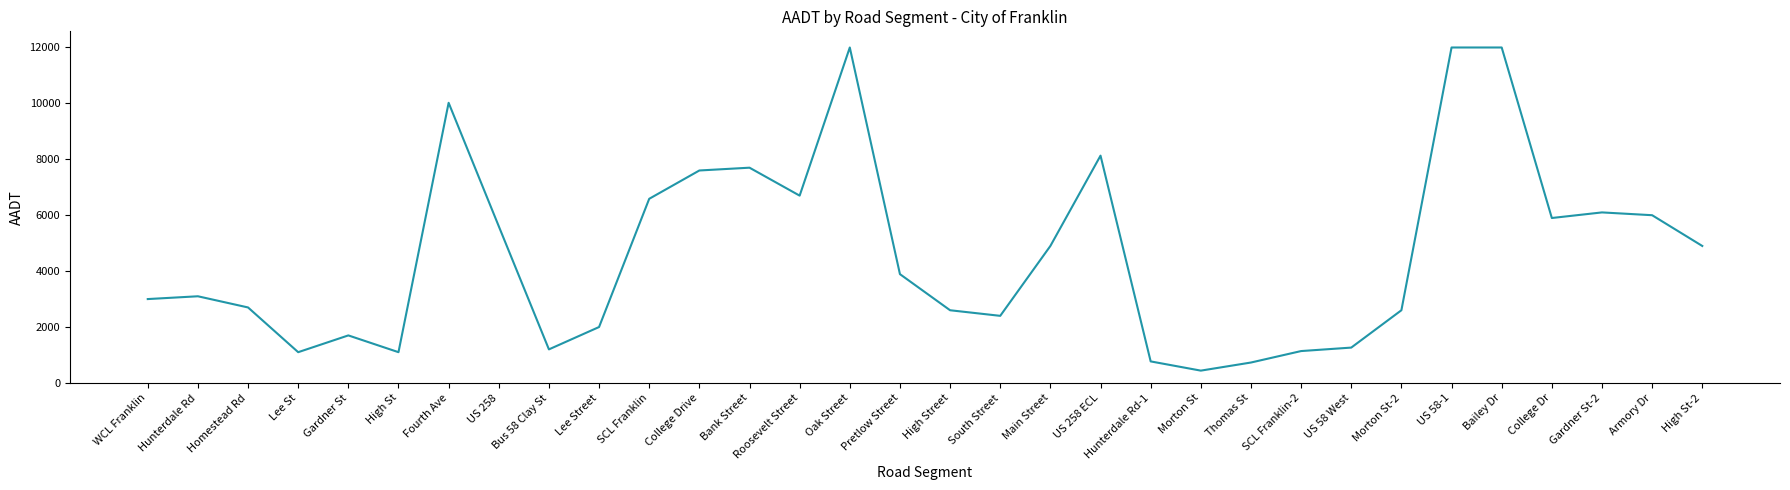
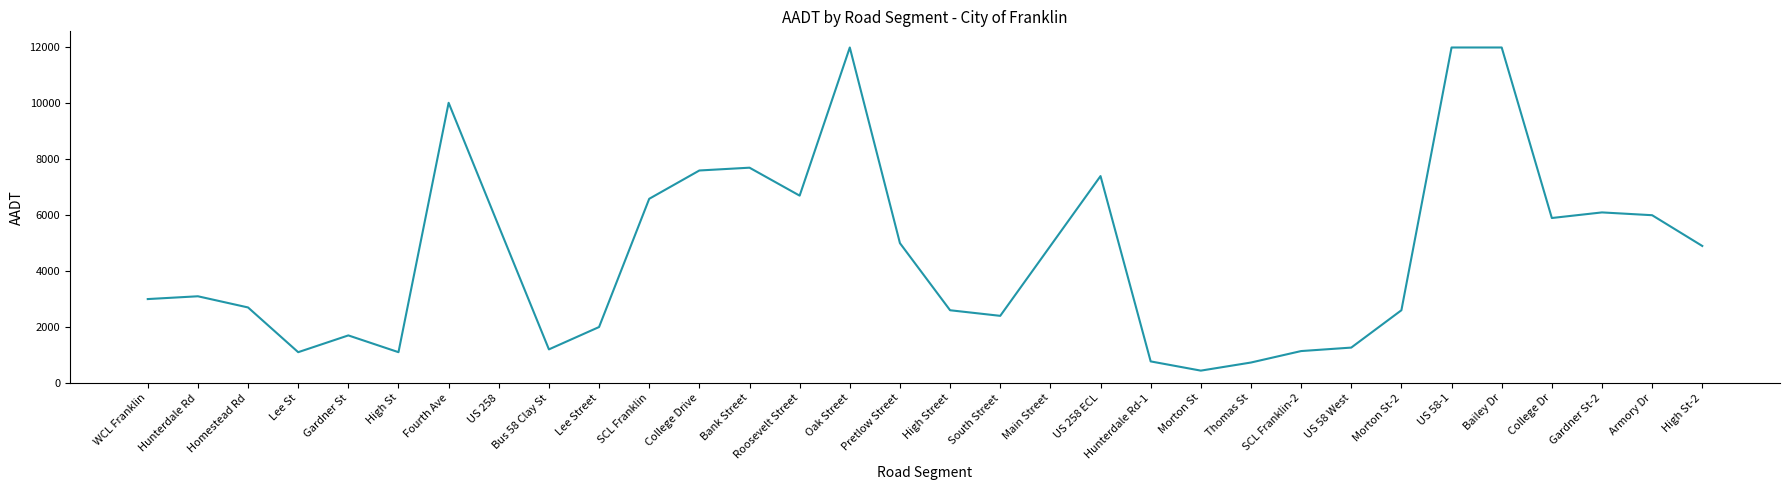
  {
    "WCL Franklin": 3000,
    "Hunterdale Rd": 3100,
    "Homestead Rd": 2700,
    "Lee St": 1100,
    "Gardner St": 1700,
    "High St": 1100,
    "Fourth Ave": 10000,
    "US 258": 5600,
    "Bus 58 Clay St": 1200,
    "Lee Street": 2000,
    "SCL Franklin": 6600,
    "College Drive": 7600,
    "Bank Street": 7700,
    "Roosevelt Street": 6700,
    "Oak Street": 12000,
-   "Pretlow Street": 3900,
+   "Pretlow Street": 5000,
    "High Street": 2600,
    "South Street": 2400,
    "Main Street": 4900,
-   "US 258 ECL": 8100,
+   "US 258 ECL": 7400,
    "Hunterdale Rd-1": 800,
    "Morton St": 400,
    "Thomas St": 700,
    "SCL Franklin-2": 1100,
    "US 58 West": 1300,
    "Morton St-2": 2600,
    "US 58-1": 12000,
    "Bailey Dr": 12000,
    "College Dr": 5900,
    "Gardner St-2": 6100,
    "Armory Dr": 6000,
    "High St-2": 4900
  }
